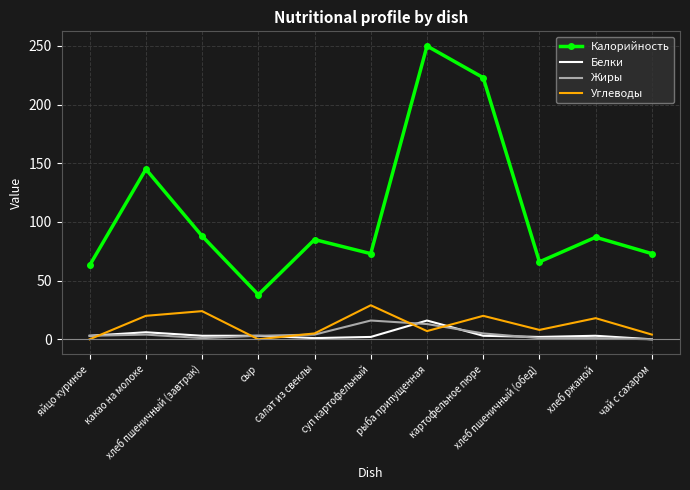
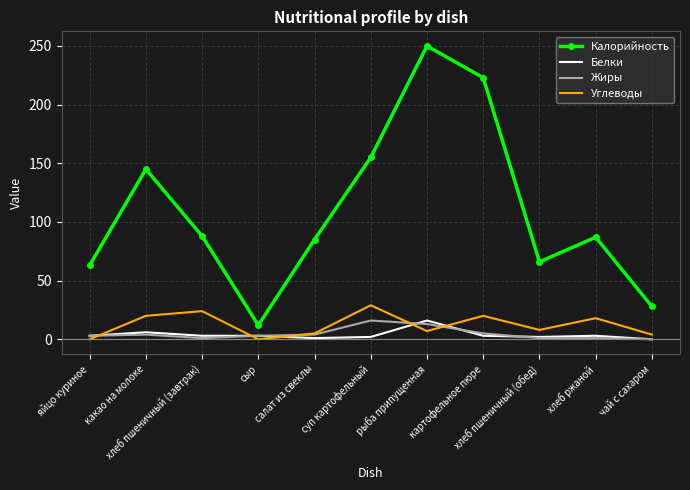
  {
    "Калорийность": {
      "яйцо куриное": 63,
      "какао на молоке": 145,
      "хлеб пшеничный (завтрак)": 88,
-     "сыр": 38,
+     "сыр": 12,
      "салат из свеклы": 85,
-     "суп картофельный": 73,
+     "суп картофельный": 155,
      "рыба припущенная": 250,
      "картофельное пюре": 223,
      "хлеб пшеничный (обед)": 66,
      "хлеб ржаной": 87,
-     "чай с сахаром": 73
+     "чай с сахаром": 28
    },
    "Белки": {
      "салат из свеклы": 1,
      "суп картофельный": 2,
      "рыба припущенная": 16
    },
    "Жиры": {
      "суп картофельный": 16,
      "рыба припущенная": 13
    },
    "Углеводы": {
      "яйцо куриное": 0,
      "какао на молоке": 20,
      "хлеб пшеничный (завтрак)": 24,
      "сыр": 0,
      "суп картофельный": 29,
      "рыба припущенная": 7,
      "картофельное пюре": 20,
      "хлеб пшеничный (обед)": 8,
      "хлеб ржаной": 18,
      "чай с сахаром": 4
    }
  }
